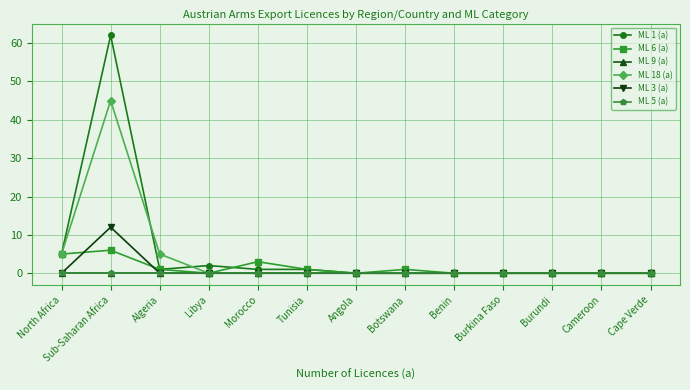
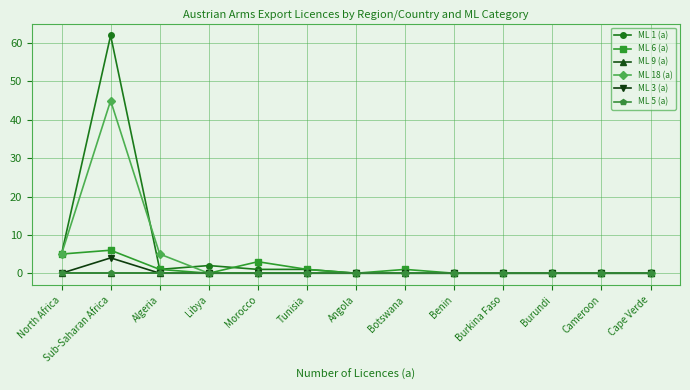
  {
    "ML 3 (a)": {
-     "Sub-Saharan Africa": 12
+     "Sub-Saharan Africa": 4
    }
  }
